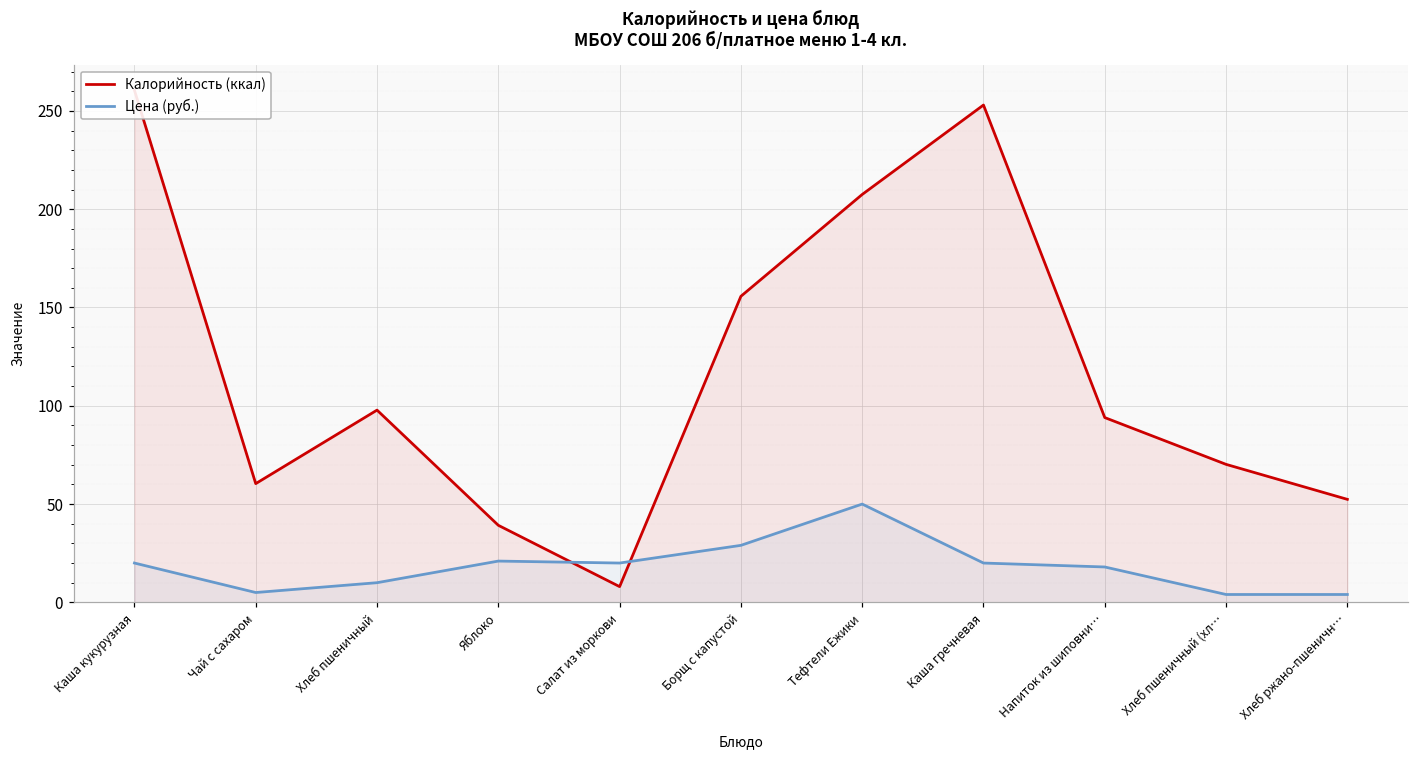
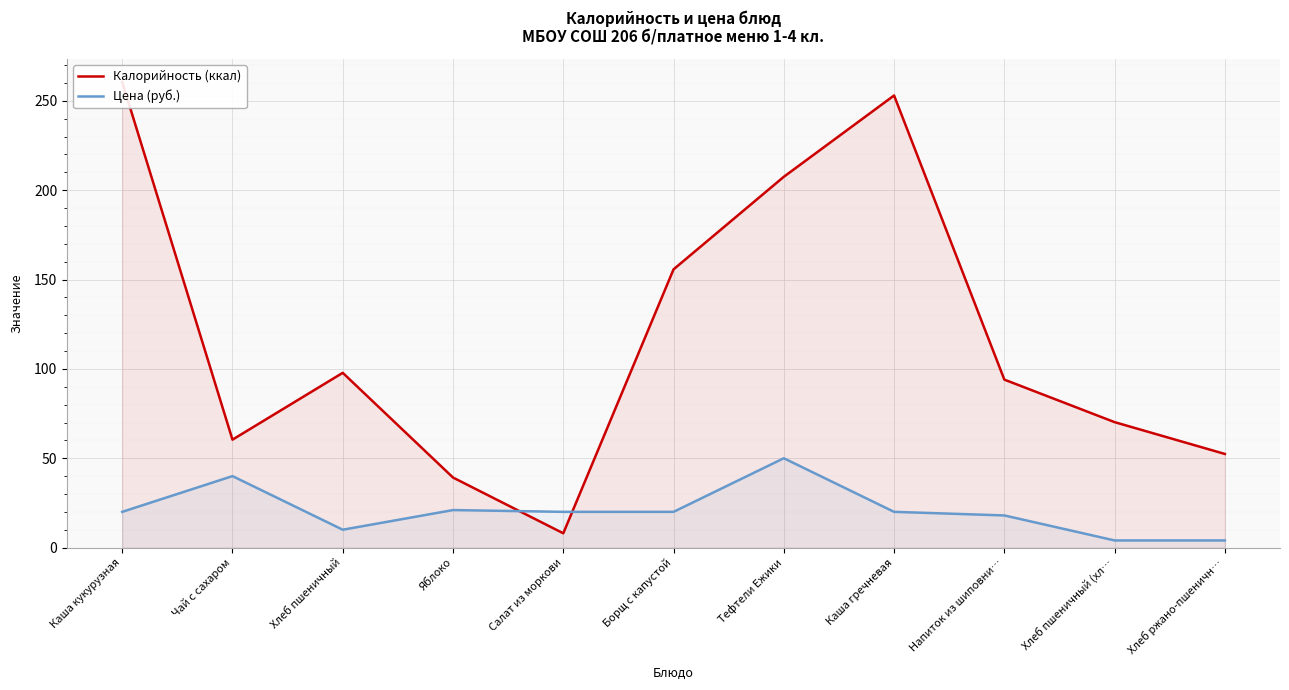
  {
    "Калорийность (ккал)": {
      "Чай с сахаром": 60,
      "Хлеб пшеничный": 98,
      "Яблоко": 39,
      "Салат из моркови": 8,
      "Борщ с капустой": 156,
      "Тефтели Ежики": 208,
      "Каша гречневая": 253,
      "Напиток из шиповни…": 94,
      "Хлеб пшеничный (хл…": 70,
      "Хлеб ржано-пшеничн…": 52
    },
    "Цена (руб.)": {
      "Каша кукурузная": 20,
-     "Чай с сахаром": 5,
+     "Чай с сахаром": 40,
      "Хлеб пшеничный": 10,
      "Яблоко": 21,
      "Салат из моркови": 20,
-     "Борщ с капустой": 29,
+     "Борщ с капустой": 20,
      "Тефтели Ежики": 50,
      "Каша гречневая": 20,
      "Напиток из шиповни…": 18,
      "Хлеб пшеничный (хл…": 4,
      "Хлеб ржано-пшеничн…": 4
    }
  }
